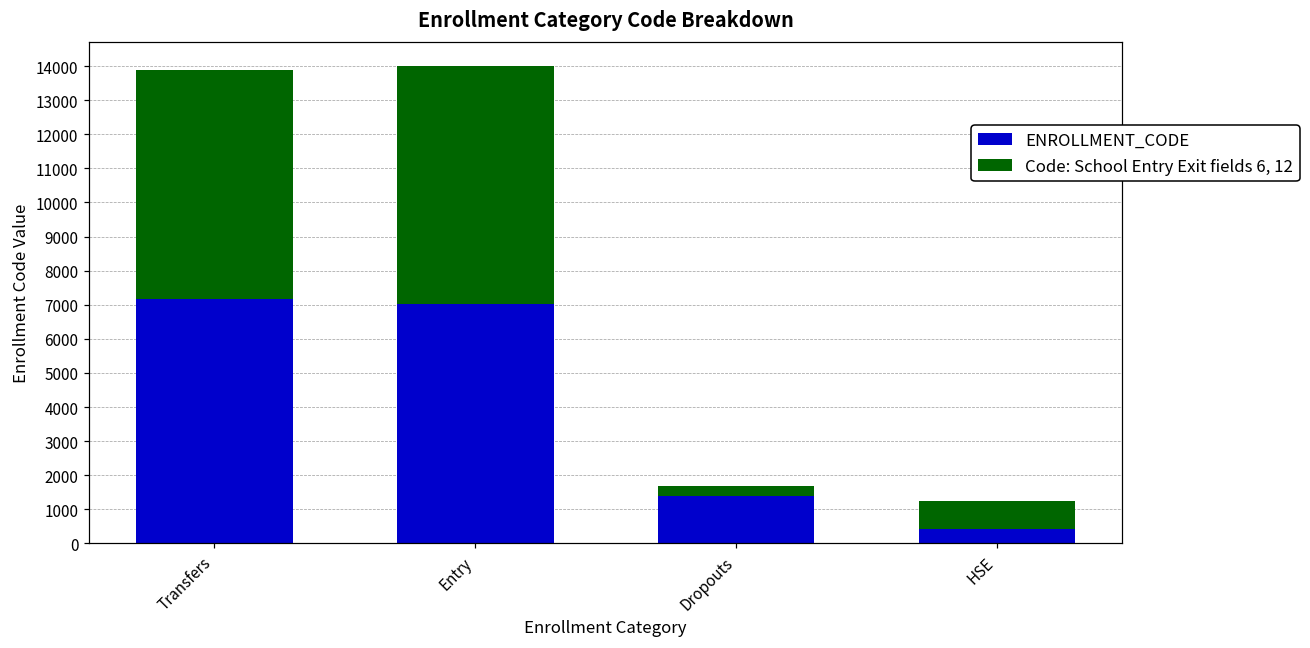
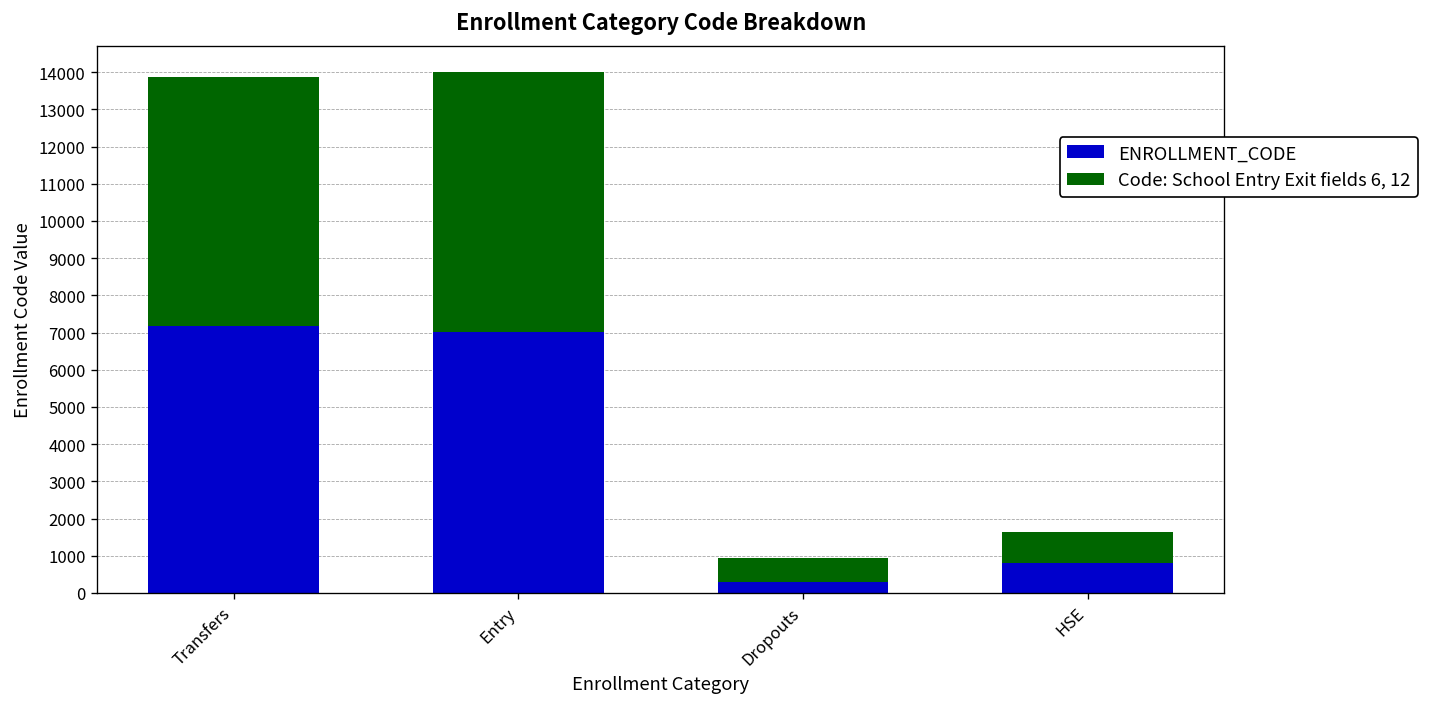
  {
    "ENROLLMENT_CODE": {
      "Transfers": 7200,
      "Entry": 7000,
-     "Dropouts": 1400,
-     "HSE": 400
+     "Dropouts": 300,
+     "HSE": 800
    },
    "Code: School Entry Exit fields 6, 12": {
      "Transfers": 6700,
      "Entry": 7000,
-     "Dropouts": 300,
+     "Dropouts": 600,
      "HSE": 800
    }
  }
